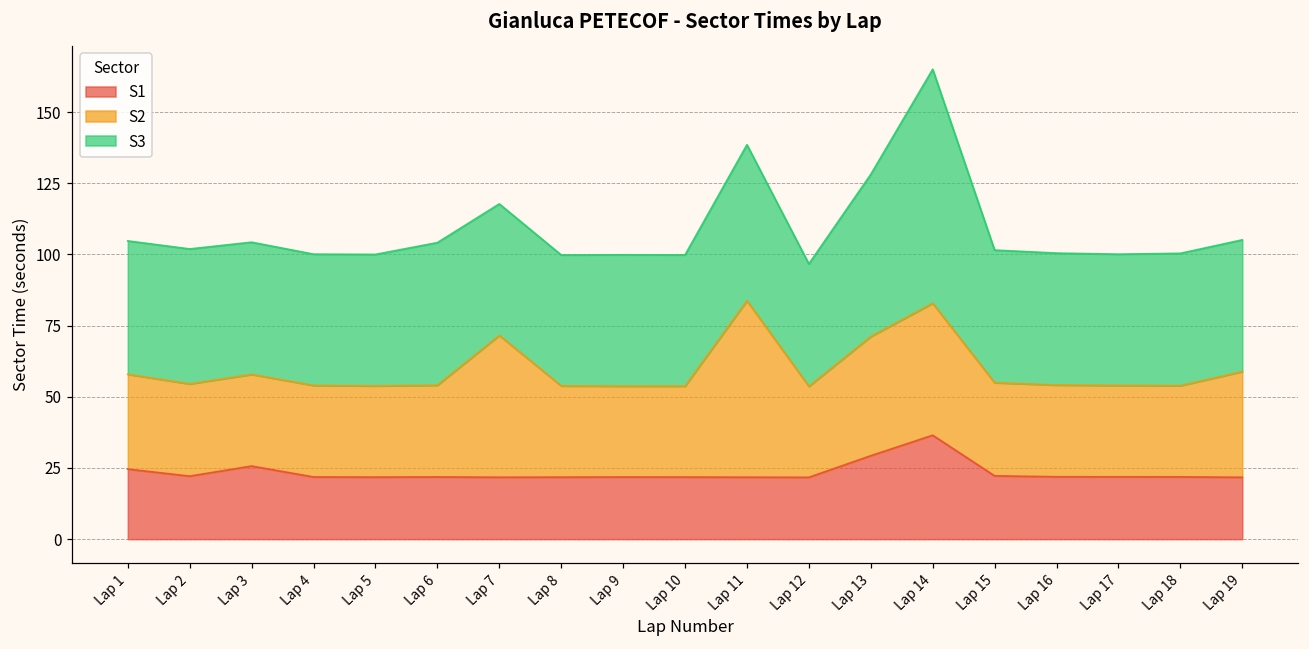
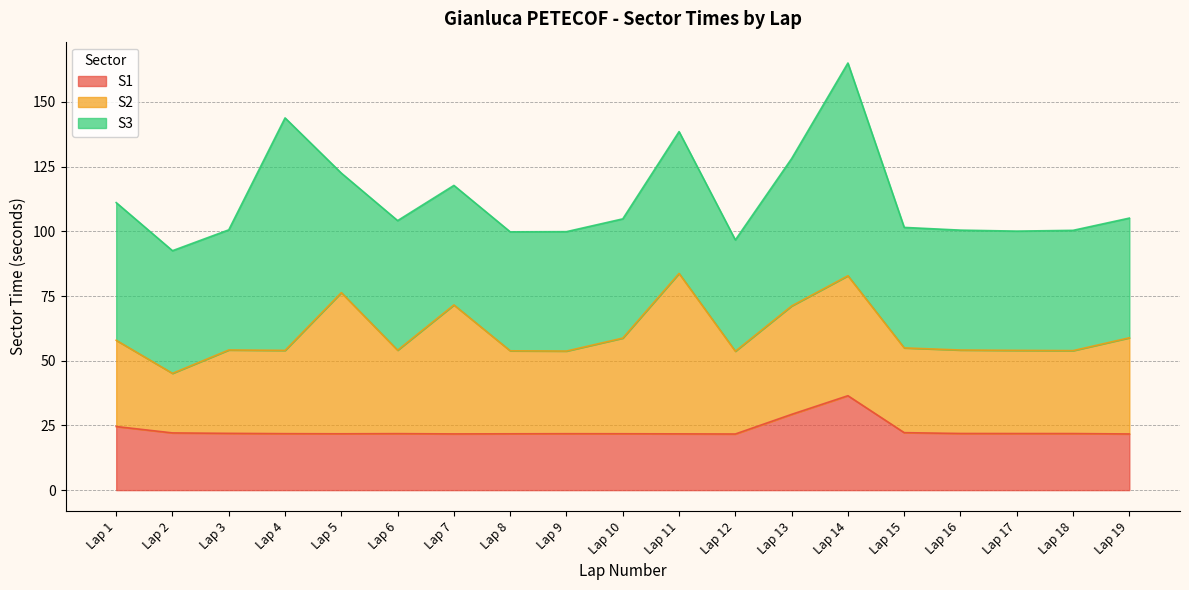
  {
    "S1": {
      "Lap 1": 25,
      "Lap 2": 22,
-     "Lap 3": 26,
+     "Lap 3": 22,
      "Lap 4": 22,
      "Lap 5": 22,
      "Lap 6": 22,
      "Lap 7": 22,
      "Lap 8": 22,
      "Lap 9": 22,
      "Lap 10": 22,
      "Lap 11": 22,
      "Lap 12": 22,
      "Lap 13": 29,
      "Lap 14": 36,
      "Lap 15": 22,
      "Lap 16": 22,
      "Lap 17": 22,
      "Lap 18": 22,
      "Lap 19": 22
    },
    "S2": {
      "Lap 1": 33,
-     "Lap 2": 32,
+     "Lap 2": 23,
      "Lap 3": 32,
      "Lap 4": 32,
-     "Lap 5": 32,
+     "Lap 5": 55,
      "Lap 6": 32,
      "Lap 7": 50,
      "Lap 8": 32,
      "Lap 9": 32,
-     "Lap 10": 32,
+     "Lap 10": 37,
      "Lap 11": 62,
      "Lap 12": 32,
      "Lap 13": 42,
      "Lap 14": 46,
      "Lap 15": 33,
      "Lap 16": 32,
      "Lap 17": 32,
      "Lap 18": 32,
      "Lap 19": 37
    },
    "S3": {
-     "Lap 1": 47,
+     "Lap 1": 53,
      "Lap 2": 47,
      "Lap 3": 46,
-     "Lap 4": 46,
+     "Lap 4": 90,
      "Lap 5": 46,
      "Lap 6": 50,
      "Lap 7": 46,
      "Lap 8": 46,
      "Lap 9": 46,
      "Lap 10": 46,
      "Lap 11": 55,
      "Lap 12": 43,
      "Lap 13": 57,
      "Lap 14": 82,
      "Lap 15": 47,
      "Lap 16": 46,
      "Lap 17": 46,
      "Lap 18": 46,
      "Lap 19": 46
    }
  }
